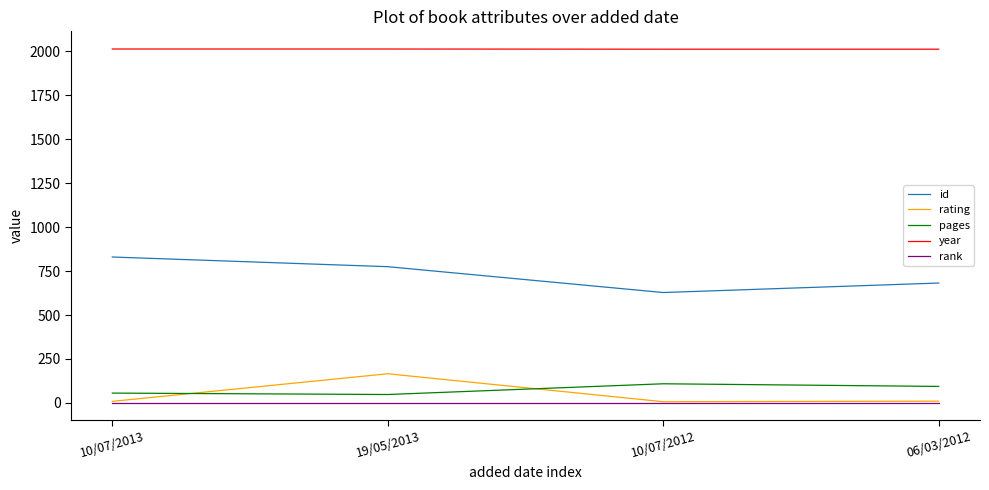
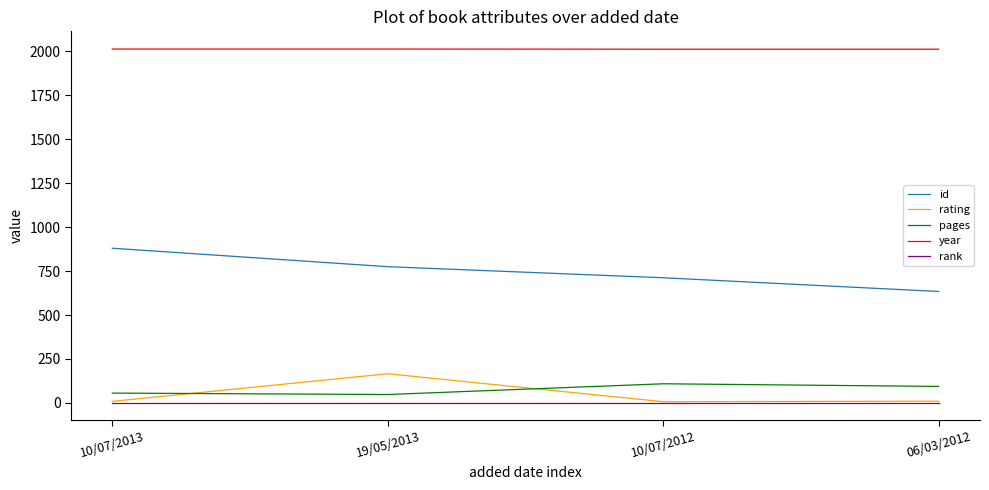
  {
    "id": {
-     "10/07/2013": 830,
+     "10/07/2013": 880,
      "19/05/2013": 780,
-     "10/07/2012": 630,
-     "06/03/2012": 680
+     "10/07/2012": 710,
+     "06/03/2012": 630
    },
    "rating": {
      "19/05/2013": 170
    },
    "pages": {
      "10/07/2013": 60,
      "19/05/2013": 50,
      "10/07/2012": 110,
      "06/03/2012": 90
    },
    "year": {
      "10/07/2013": 2010,
      "19/05/2013": 2010,
      "10/07/2012": 2010,
      "06/03/2012": 2010
    },
    "rank": {
      "19/05/2013": 0
    }
  }
